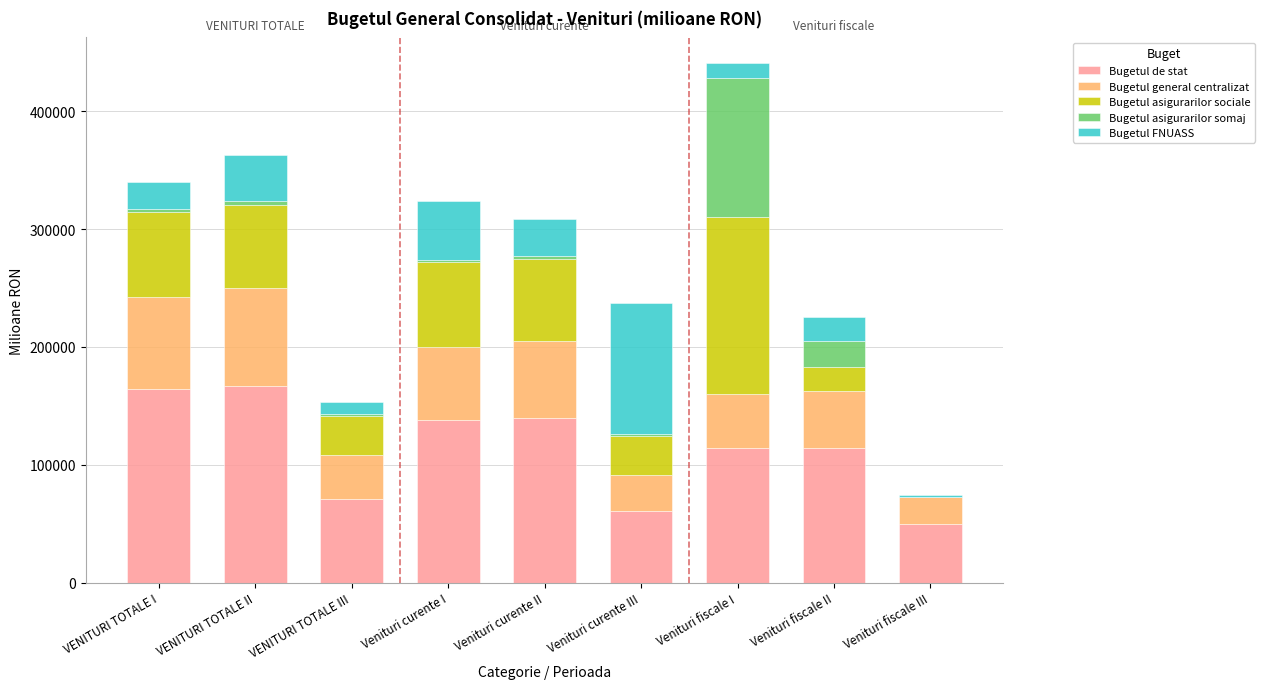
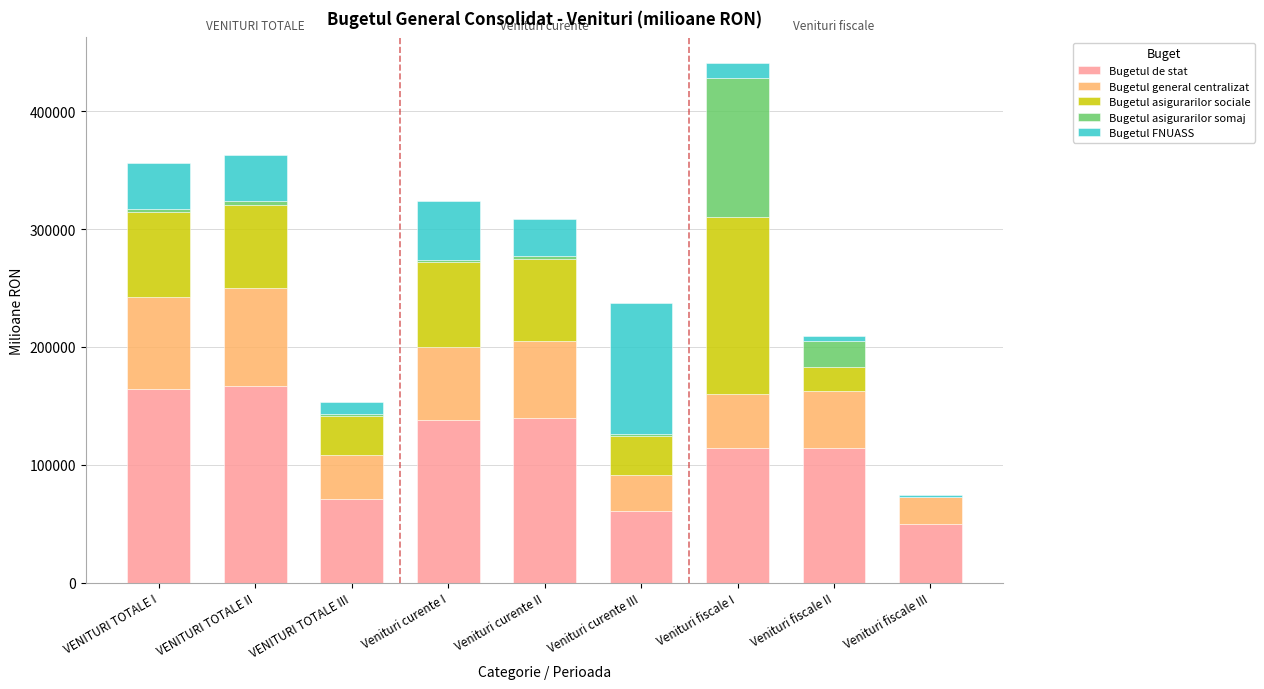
  {
    "Bugetul asigurarilor sociale": {
      "VENITURI TOTALE I": 72000,
      "VENITURI TOTALE II": 70000,
      "VENITURI TOTALE III": 33000,
      "Venituri curente I": 72000,
      "Venituri curente II": 70000,
      "Venituri curente III": 33000,
      "Venituri fiscale I": 150000,
      "Venituri fiscale II": 20000,
      "Venituri fiscale III": 0
    },
    "Bugetul asigurarilor somaj": {
      "VENITURI TOTALE I": 2000,
      "VENITURI TOTALE II": 3000,
      "Venituri curente II": 2000,
      "Venituri fiscale I": 118000,
      "Venituri fiscale II": 23000,
      "Venituri fiscale III": 0
    },
    "Bugetul FNUASS": {
-     "VENITURI TOTALE I": 23000,
+     "VENITURI TOTALE I": 39000,
      "VENITURI TOTALE II": 39000,
      "VENITURI TOTALE III": 11000,
      "Venituri curente I": 50000,
      "Venituri curente II": 32000,
      "Venituri curente III": 111000,
      "Venituri fiscale I": 12000,
-     "Venituri fiscale II": 20000
+     "Venituri fiscale II": 4000
    }
  }
